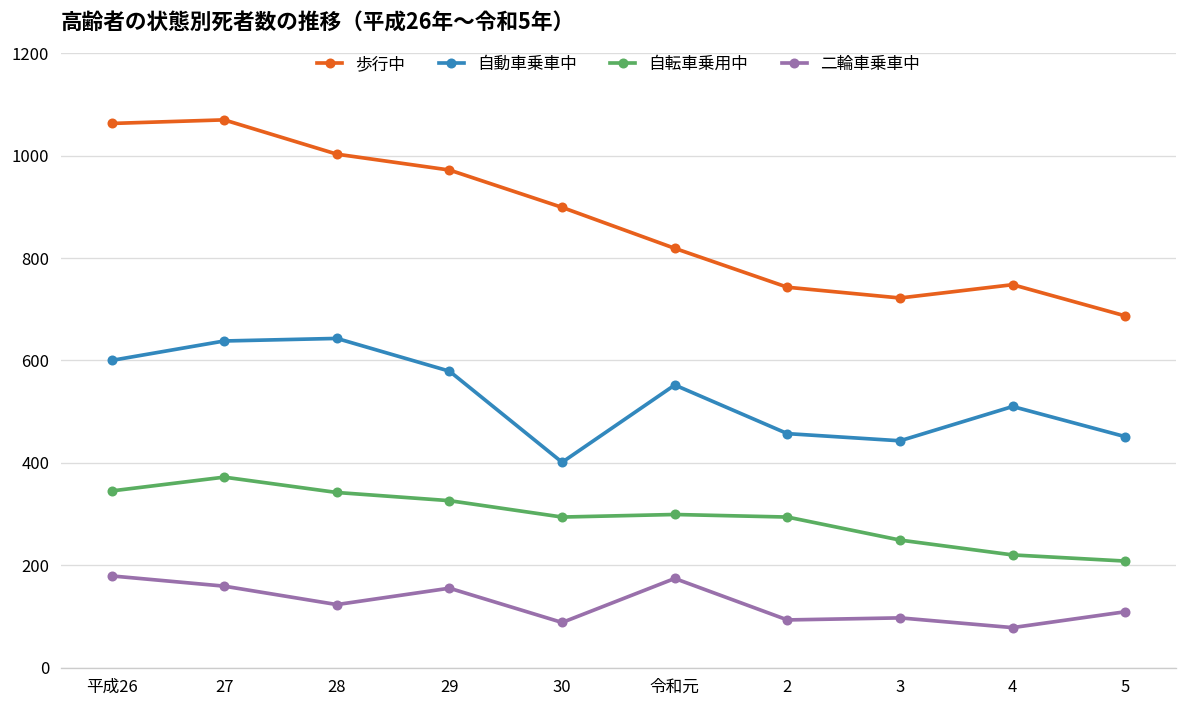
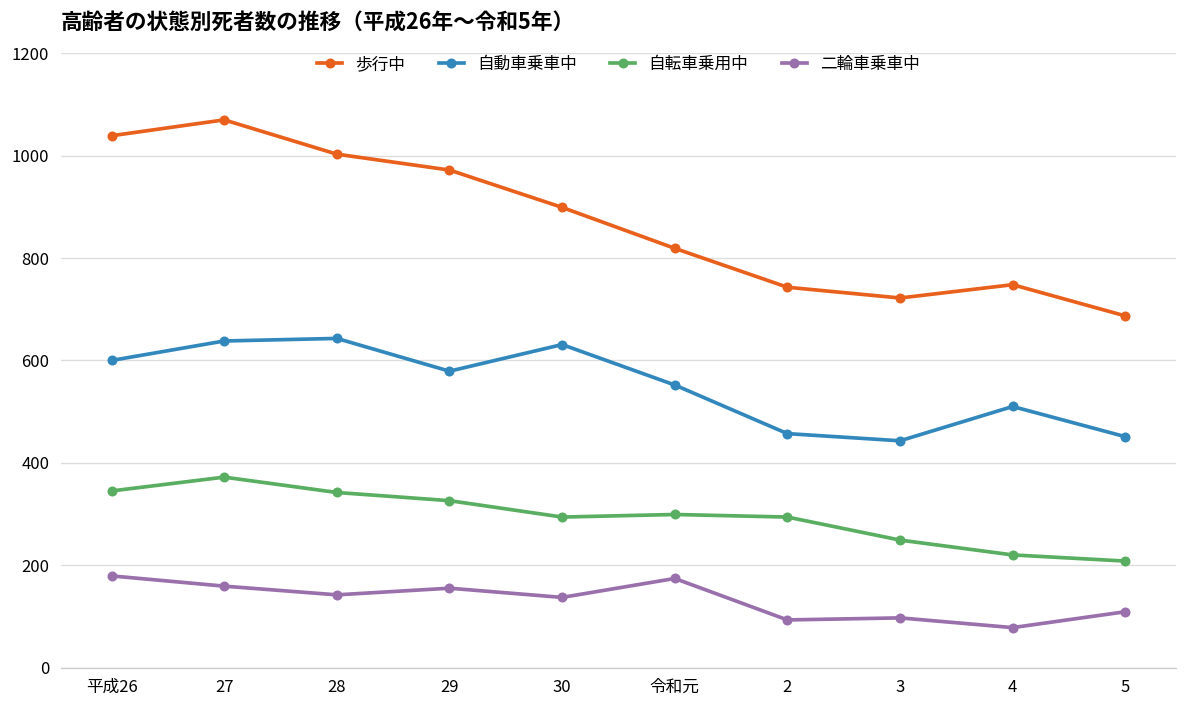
  {
    "歩行中": {
-     "平成26": 1060,
+     "平成26": 1040,
      "27": 1070,
      "28": 1000,
      "29": 970,
      "30": 900,
      "令和元": 820,
      "2": 740,
      "3": 720,
      "4": 750,
      "5": 690
    },
    "自動車乗車中": {
      "平成26": 600,
      "27": 640,
      "28": 640,
      "29": 580,
-     "30": 400,
+     "30": 630,
      "令和元": 550,
      "2": 460,
      "3": 440,
      "4": 510,
      "5": 450
    },
    "自転車乗用中": {
      "平成26": 350,
      "27": 370,
      "28": 340,
      "29": 330,
      "30": 290,
      "令和元": 300,
      "2": 290,
      "3": 250,
      "4": 220,
      "5": 210
    },
    "二輪車乗車中": {
      "平成26": 180,
      "27": 160,
-     "28": 120,
+     "28": 140,
      "29": 160,
-     "30": 90,
+     "30": 140,
      "令和元": 170,
      "2": 90,
      "3": 100,
      "4": 80,
      "5": 110
    }
  }
